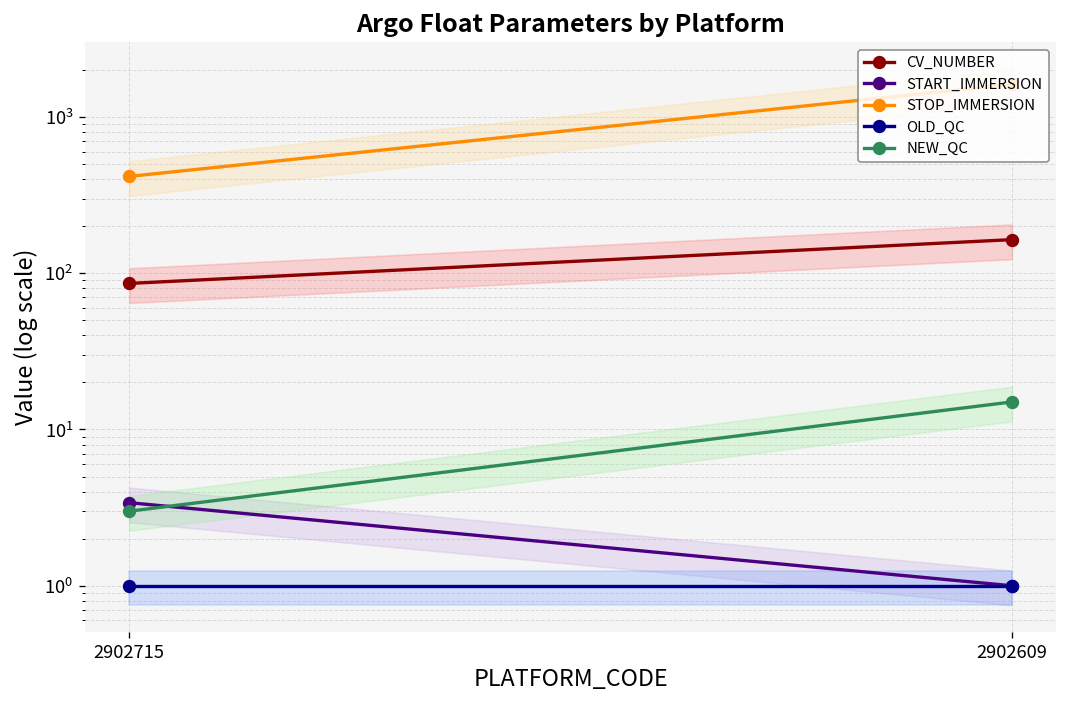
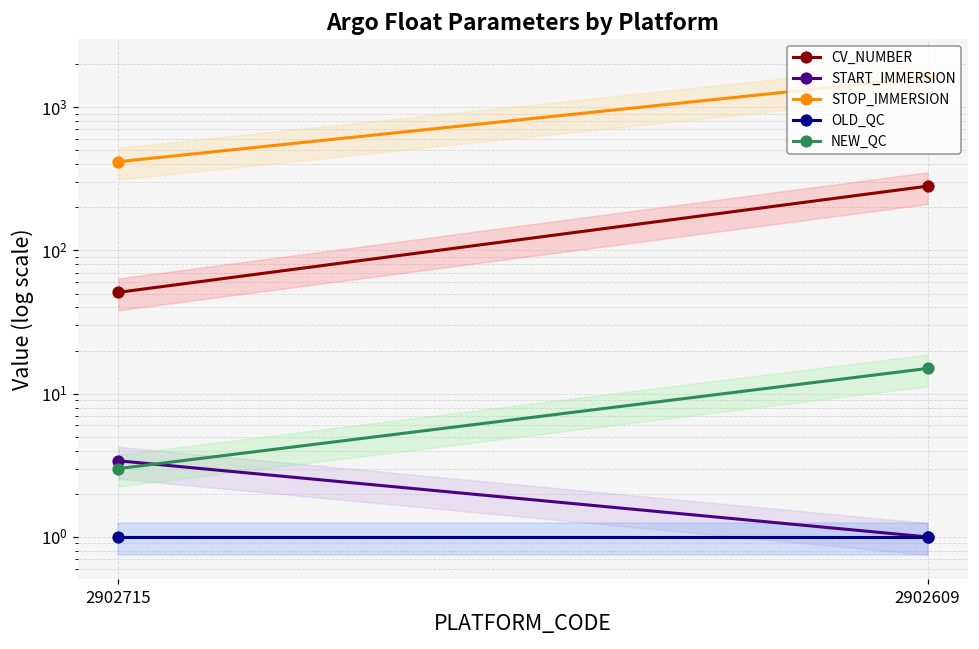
  {
    "CV_NUMBER": {
-     "2902715": 90,
-     "2902609": 160
+     "2902715": 51,
+     "2902609": 280
    },
    "START_IMMERSION": {
      "2902715": 3.4
    },
    "STOP_IMMERSION": {
      "2902715": 420
    },
    "OLD_QC": {
      "2902715": 1
    },
    "NEW_QC": {
      "2902715": 3,
      "2902609": 15
    }
  }
